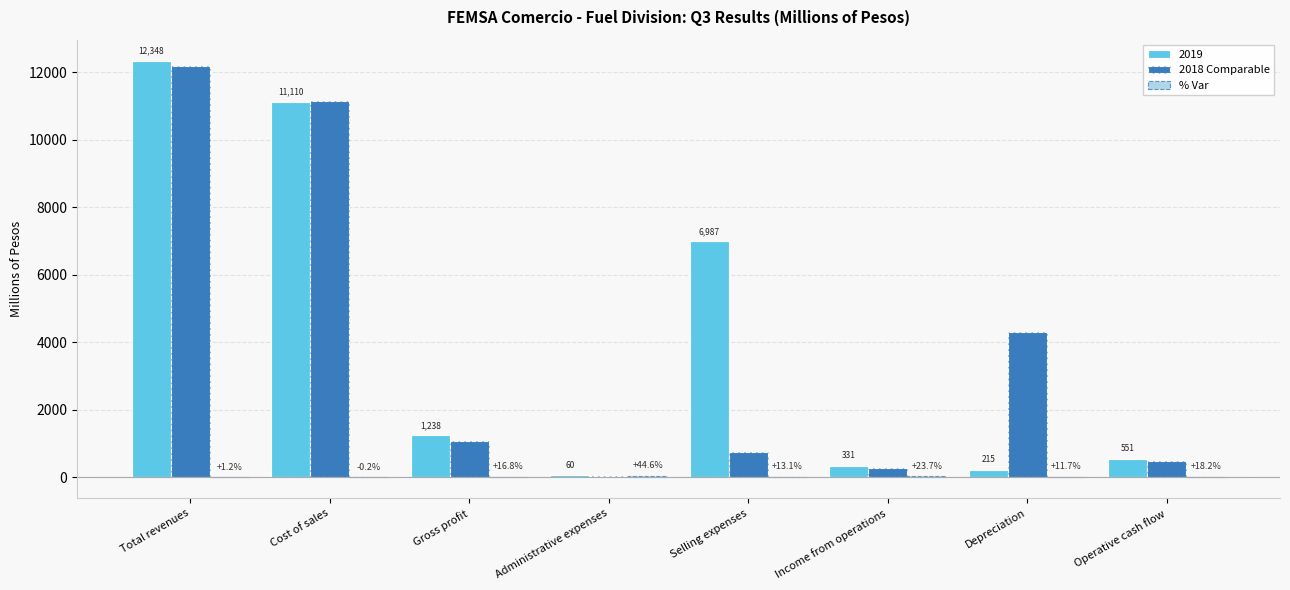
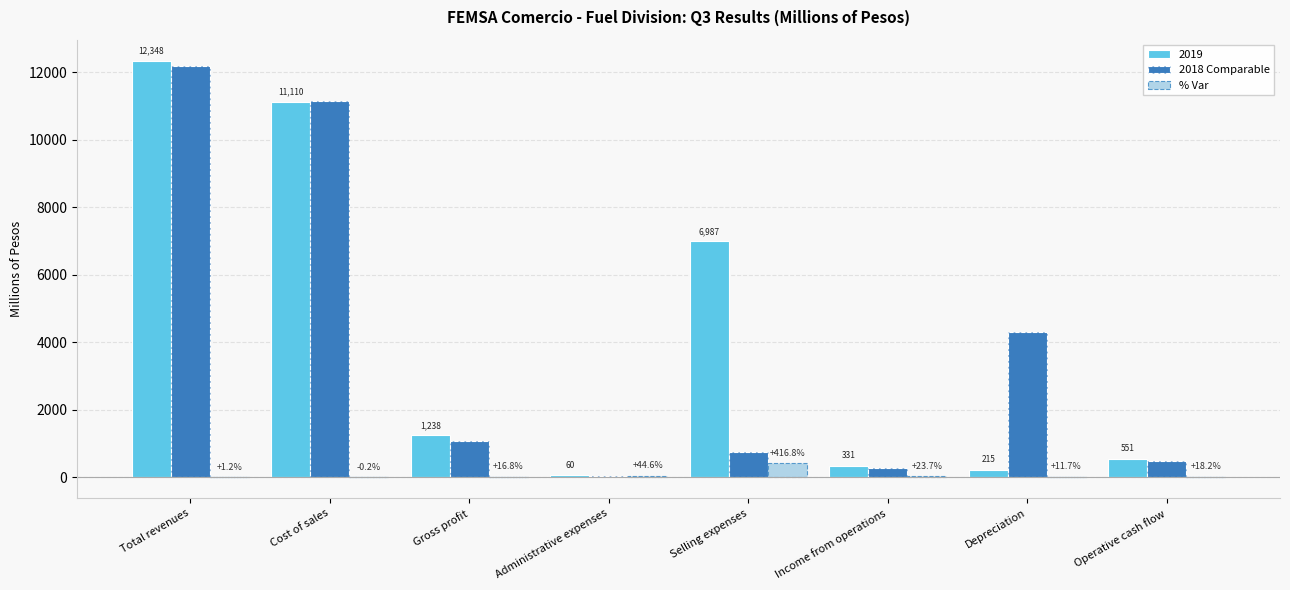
  {
    "2019": {
      "Total revenues": "12,348",
      "Cost of sales": "11,110",
      "Gross profit": "1,238",
      "Administrative expenses": "60",
      "Selling expenses": "6,987",
      "Income from operations": "331",
      "Depreciation": "215",
      "Operative cash flow": "551"
    },
    "2018 Comparable": {
      "Total revenues": "12200",
      "Cost of sales": "11100",
      "Gross profit": "1100",
      "Selling expenses": "700",
      "Income from operations": "300",
      "Depreciation": "4300",
      "Operative cash flow": "500"
    },
    "% Var": {
      "Total revenues": "+1.2%",
      "Cost of sales": "-0.2%",
      "Gross profit": "+16.8%",
      "Administrative expenses": "+44.6%",
-     "Selling expenses": "+13.1%",
+     "Selling expenses": "+416.8%",
      "Income from operations": "+23.7%",
      "Depreciation": "+11.7%",
      "Operative cash flow": "+18.2%"
    }
  }
